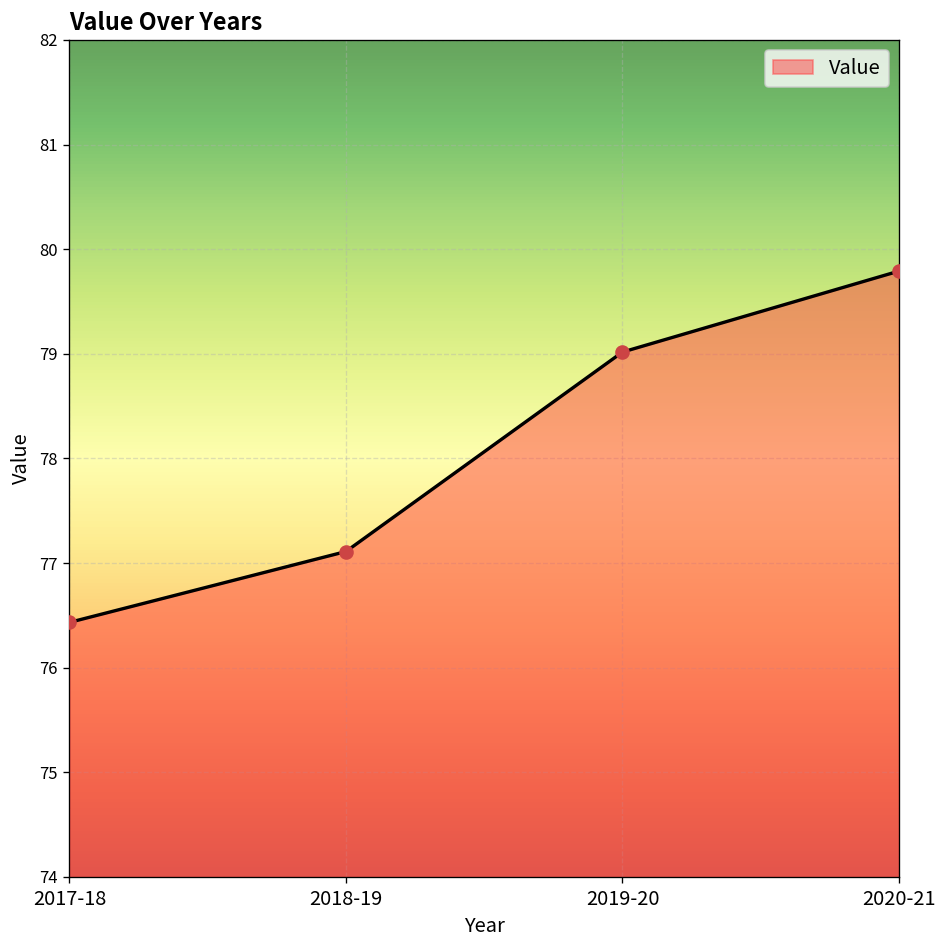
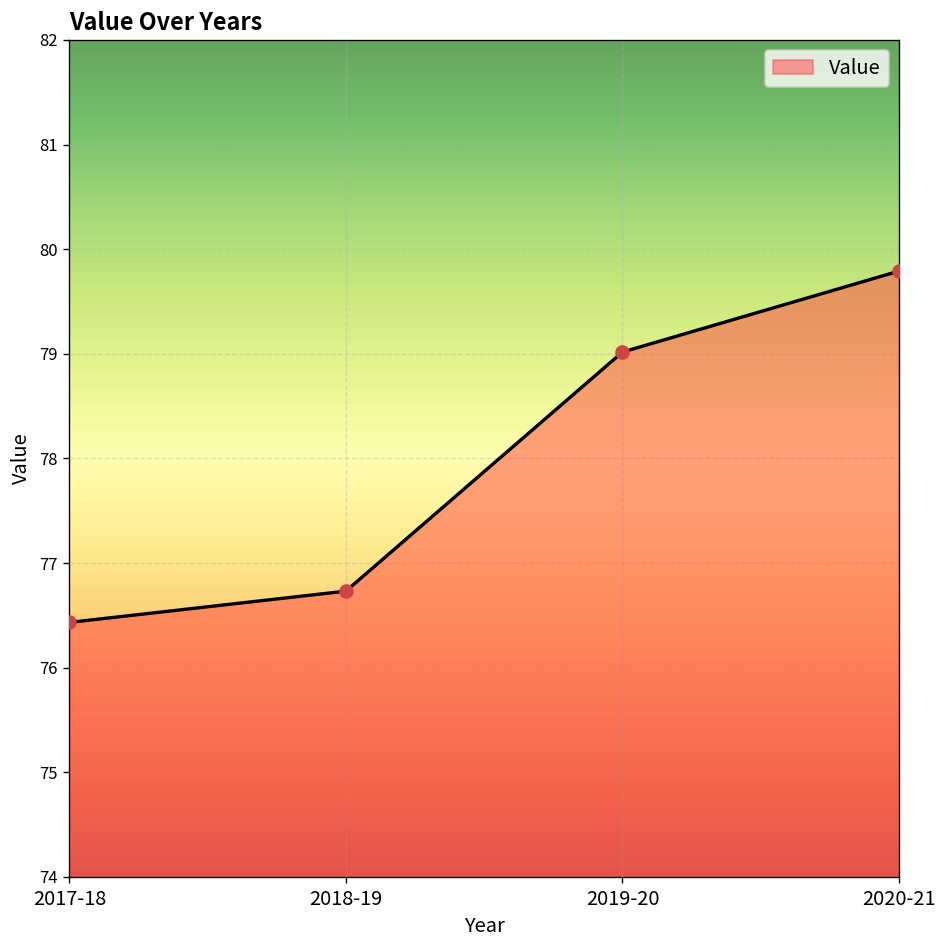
  {
    "2017-18": 76.4,
-   "2018-19": 77.1,
+   "2018-19": 76.7,
    "2019-20": 79.0,
    "2020-21": 79.8
  }
